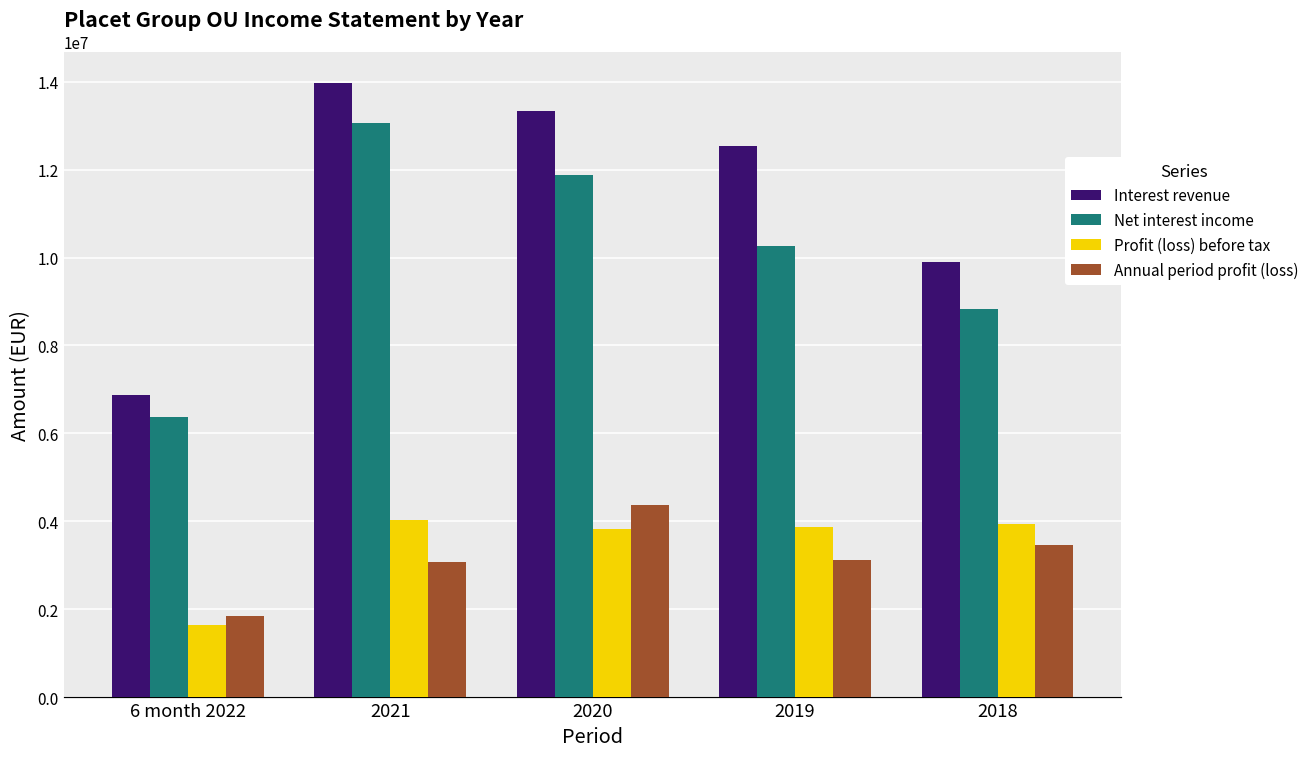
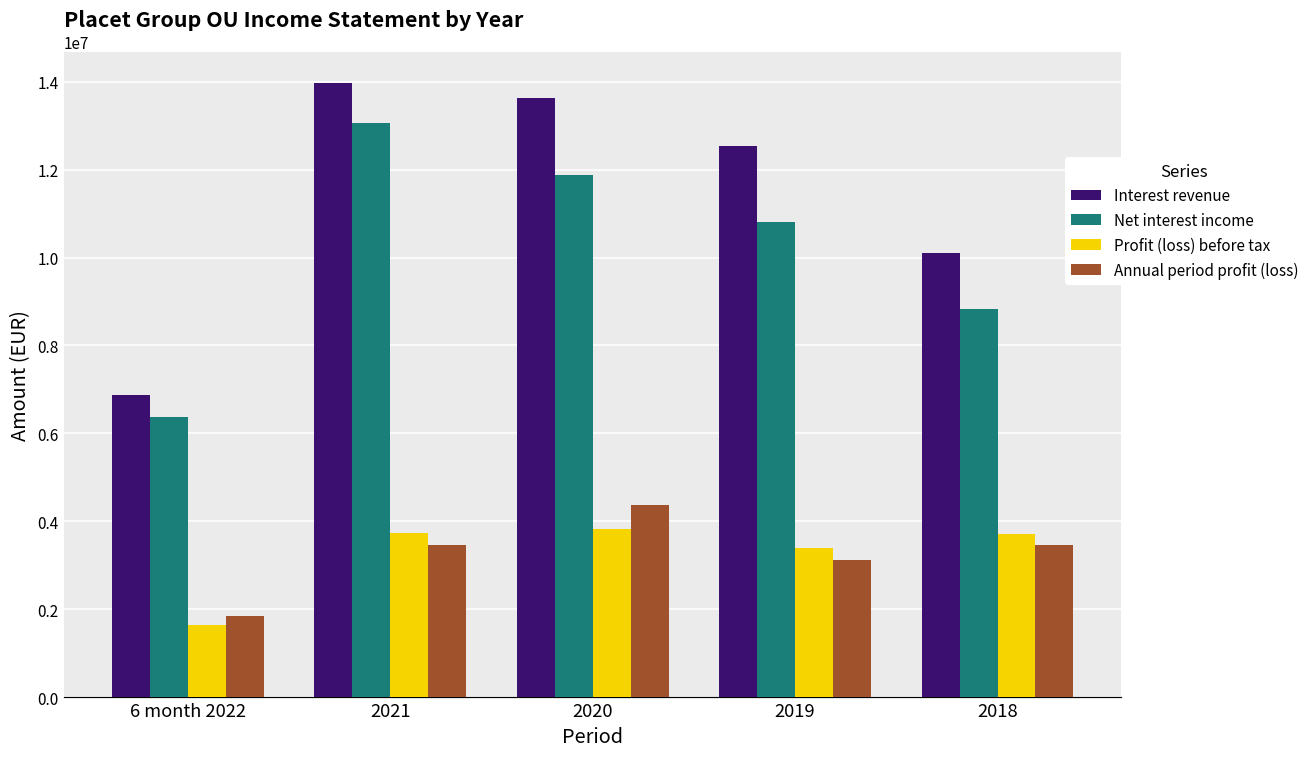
  {
    "Interest revenue": {
      "6 month 2022": 6900000,
      "2021": 14000000,
-     "2020": 13300000,
+     "2020": 13600000,
      "2019": 12500000,
-     "2018": 9900000
+     "2018": 10100000
    },
    "Net interest income": {
      "6 month 2022": 6400000,
      "2021": 13100000,
      "2020": 11900000,
-     "2019": 10300000,
+     "2019": 10800000,
      "2018": 8800000
    },
    "Profit (loss) before tax": {
      "6 month 2022": 1600000,
-     "2021": 4000000,
+     "2021": 3700000,
      "2020": 3800000,
-     "2019": 3900000,
-     "2018": 3900000
+     "2019": 3400000,
+     "2018": 3700000
    },
    "Annual period profit (loss)": {
      "6 month 2022": 1800000,
-     "2021": 3100000,
+     "2021": 3500000,
      "2020": 4400000,
      "2019": 3100000,
      "2018": 3500000
    }
  }
